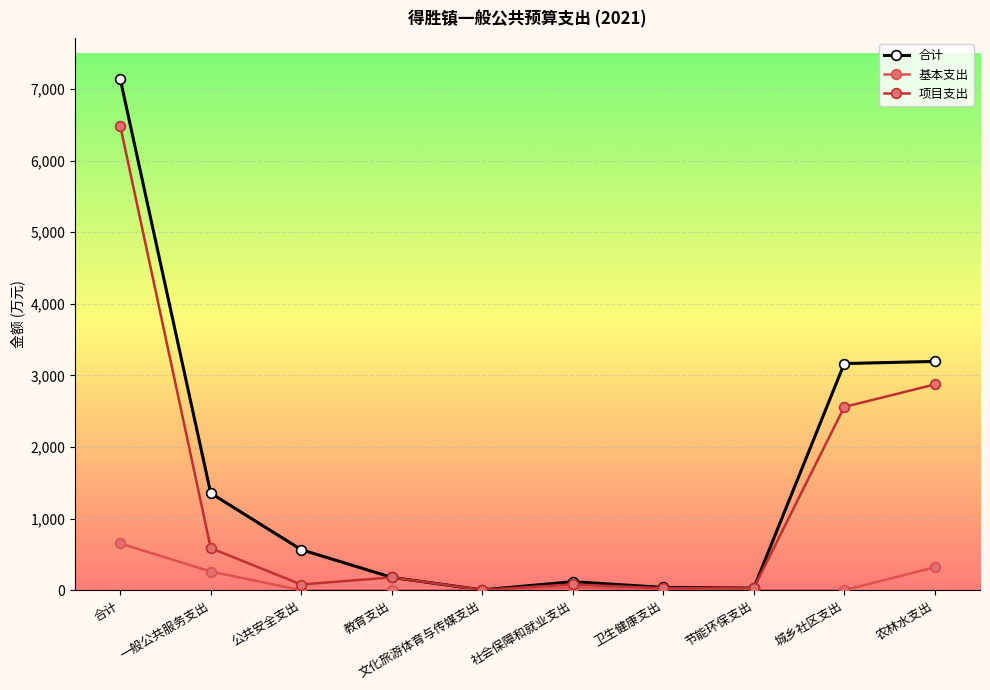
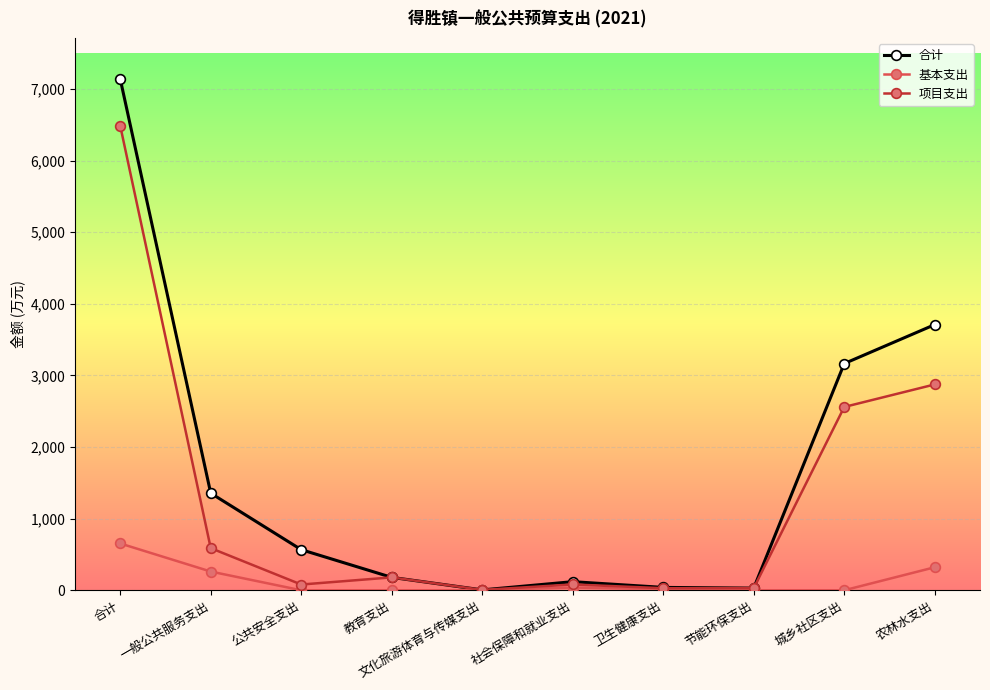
  {
    "合计": {
      "合计": "7,100",
      "一般公共服务支出": "1,400",
      "公共安全支出": "600",
      "社会保障和就业支出": "100",
      "城乡社区支出": "3,200",
-     "农林水支出": "3,200"
+     "农林水支出": "3,700"
    }
  }
